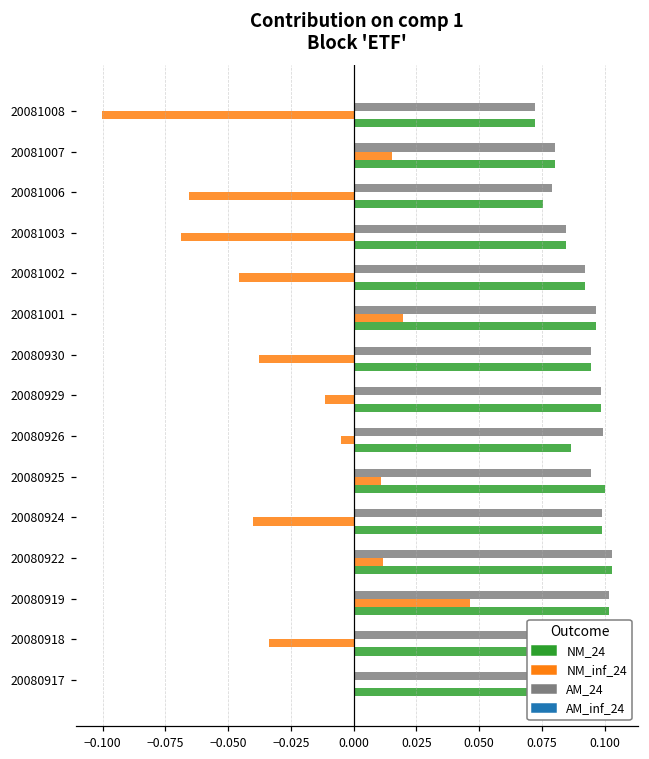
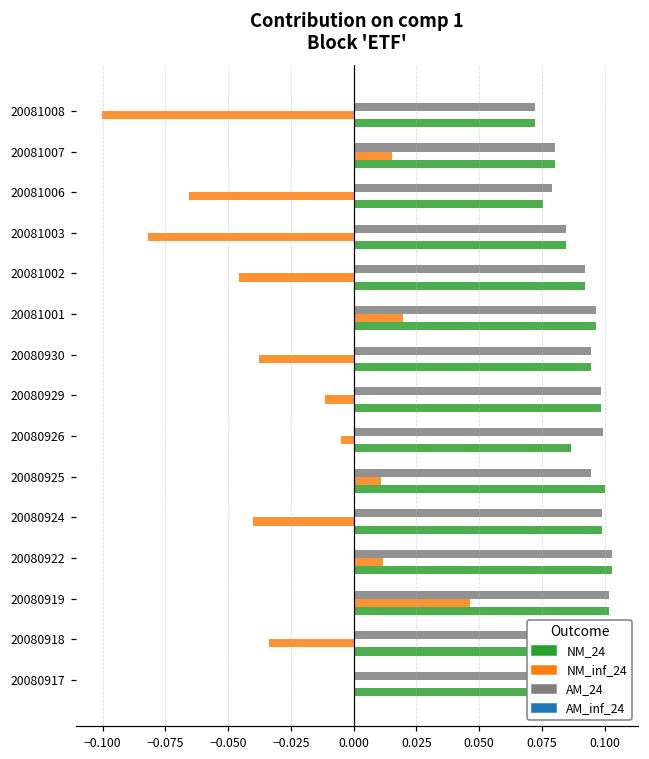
  {
    "NM_24": {
      "20081008": 0.072,
      "20081007": 0.080,
      "20081006": 0.075,
      "20081003": 0.085,
      "20081002": 0.092,
      "20081001": 0.097,
      "20080930": 0.095,
      "20080929": 0.098,
      "20080926": 0.087,
      "20080925": 0.100,
      "20080924": 0.099,
      "20080922": 0.103,
      "20080919": 0.102
    },
    "NM_inf_24": {
      "20081008": -0.100,
      "20081007": 0.015,
      "20081006": -0.065,
-     "20081003": -0.069,
+     "20081003": -0.082,
      "20081002": -0.046,
      "20081001": 0.020,
      "20080930": -0.038,
      "20080929": -0.011,
      "20080926": -0.005,
      "20080925": 0.011,
      "20080924": -0.040,
      "20080922": 0.012,
      "20080919": 0.046,
      "20080918": -0.034,
      "20080917": 0.000
    },
    "AM_24": {
      "20081008": 0.072,
      "20081007": 0.080,
      "20081006": 0.079,
      "20081003": 0.085,
      "20081002": 0.092,
      "20081001": 0.097,
      "20080930": 0.095,
      "20080929": 0.098,
      "20080926": 0.100,
      "20080925": 0.095,
      "20080924": 0.099,
      "20080922": 0.103,
      "20080919": 0.102
    },
    "AM_inf_24": {
      "20081008": 0.000,
      "20081007": 0.000,
      "20081006": 0.000,
      "20081003": 0.000,
      "20081002": 0.000,
      "20081001": 0.000,
      "20080930": 0.000,
      "20080929": 0.000,
      "20080926": 0.000,
      "20080925": 0.000,
      "20080924": 0.000,
      "20080922": 0.000,
      "20080919": 0.000,
      "20080918": 0.000,
      "20080917": 0.000
    }
  }
